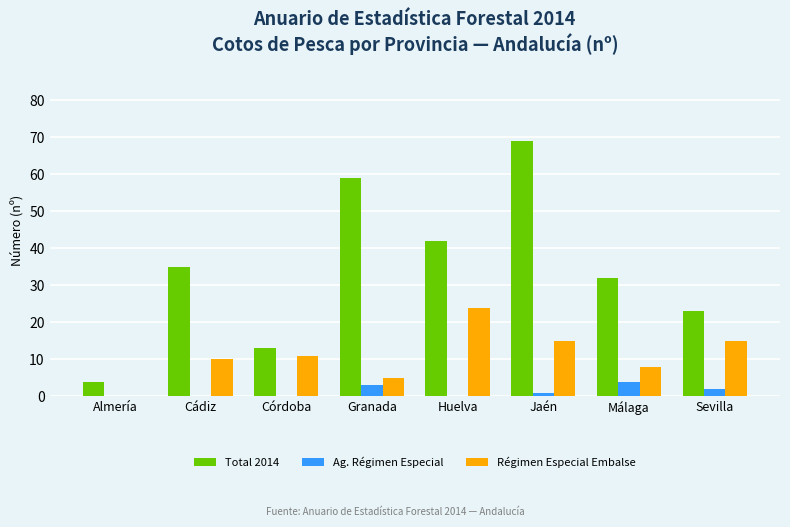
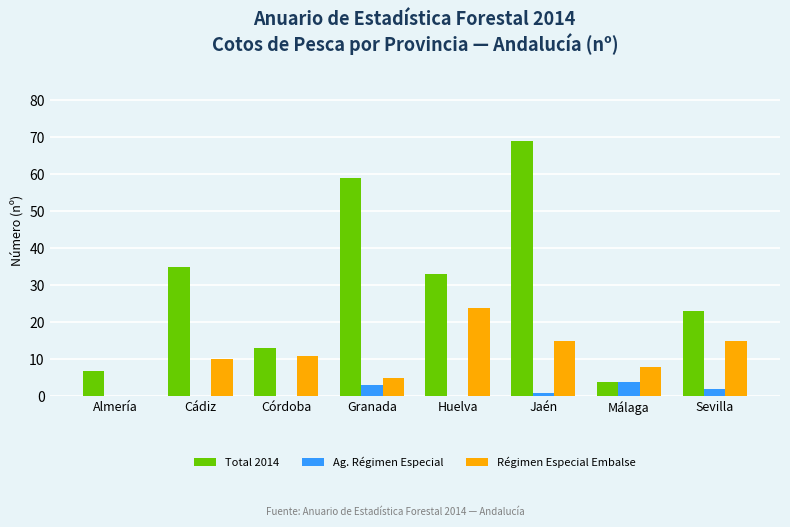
  {
    "Total 2014": {
-     "Almería": 4,
+     "Almería": 7,
      "Cádiz": 35,
      "Córdoba": 13,
      "Granada": 59,
-     "Huelva": 42,
+     "Huelva": 33,
      "Jaén": 69,
-     "Málaga": 32,
+     "Málaga": 4,
      "Sevilla": 23
    },
    "Ag. Régimen Especial": {
      "Almería": 0,
      "Cádiz": 0,
      "Córdoba": 0,
      "Granada": 3,
      "Huelva": 0,
      "Jaén": 1,
      "Málaga": 4,
      "Sevilla": 2
    },
    "Régimen Especial Embalse": {
      "Almería": 0,
      "Cádiz": 10,
      "Córdoba": 11,
      "Granada": 5,
      "Huelva": 24,
      "Jaén": 15,
      "Málaga": 8,
      "Sevilla": 15
    }
  }
